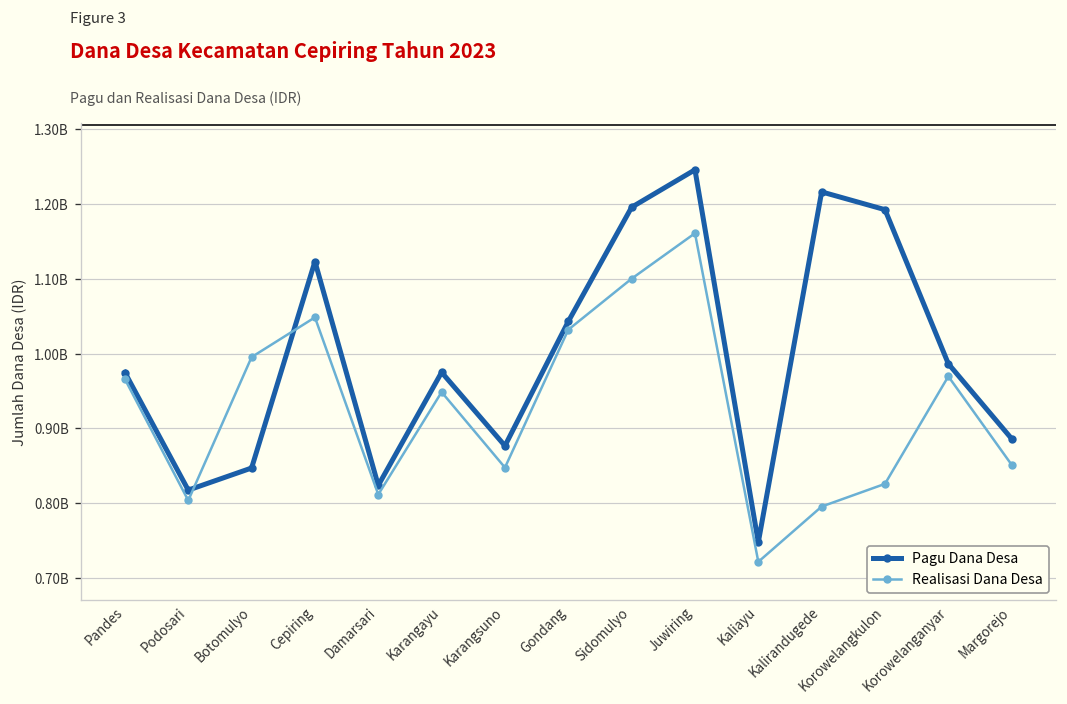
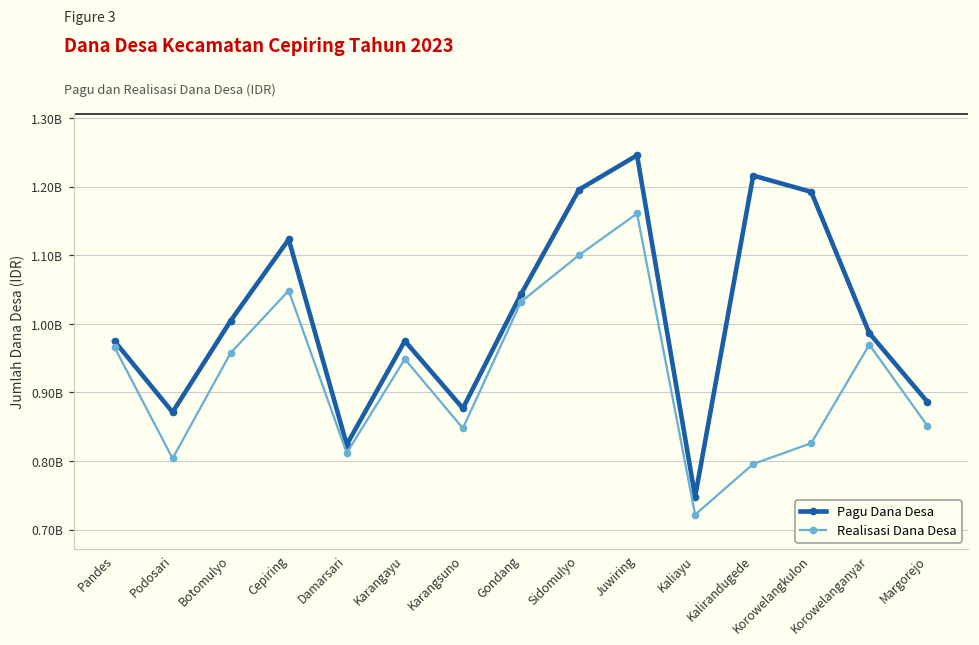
  {
    "Pagu Dana Desa": {
      "Pandes": 970000000,
-     "Podosari": 820000000,
-     "Botomulyo": 850000000,
+     "Podosari": 870000000,
+     "Botomulyo": 1000000000,
      "Cepiring": 1120000000,
      "Damarsari": 820000000,
      "Karangayu": 980000000,
      "Karangsuno": 880000000,
      "Gondang": 1040000000,
      "Sidomulyo": 1200000000,
      "Juwiring": 1250000000,
      "Kaliayu": 750000000,
      "Kalirandugede": 1220000000,
      "Korowelangkulon": 1190000000,
      "Korowelanganyar": 990000000,
      "Margorejo": 890000000
    },
    "Realisasi Dana Desa": {
      "Pandes": 970000000,
      "Podosari": 800000000,
-     "Botomulyo": 1000000000,
+     "Botomulyo": 960000000,
      "Cepiring": 1050000000,
      "Damarsari": 810000000,
      "Karangayu": 950000000,
      "Karangsuno": 850000000,
      "Gondang": 1030000000,
      "Sidomulyo": 1100000000,
      "Juwiring": 1160000000,
      "Kaliayu": 720000000,
      "Kalirandugede": 800000000,
      "Korowelangkulon": 830000000,
      "Korowelanganyar": 970000000,
      "Margorejo": 850000000
    }
  }
